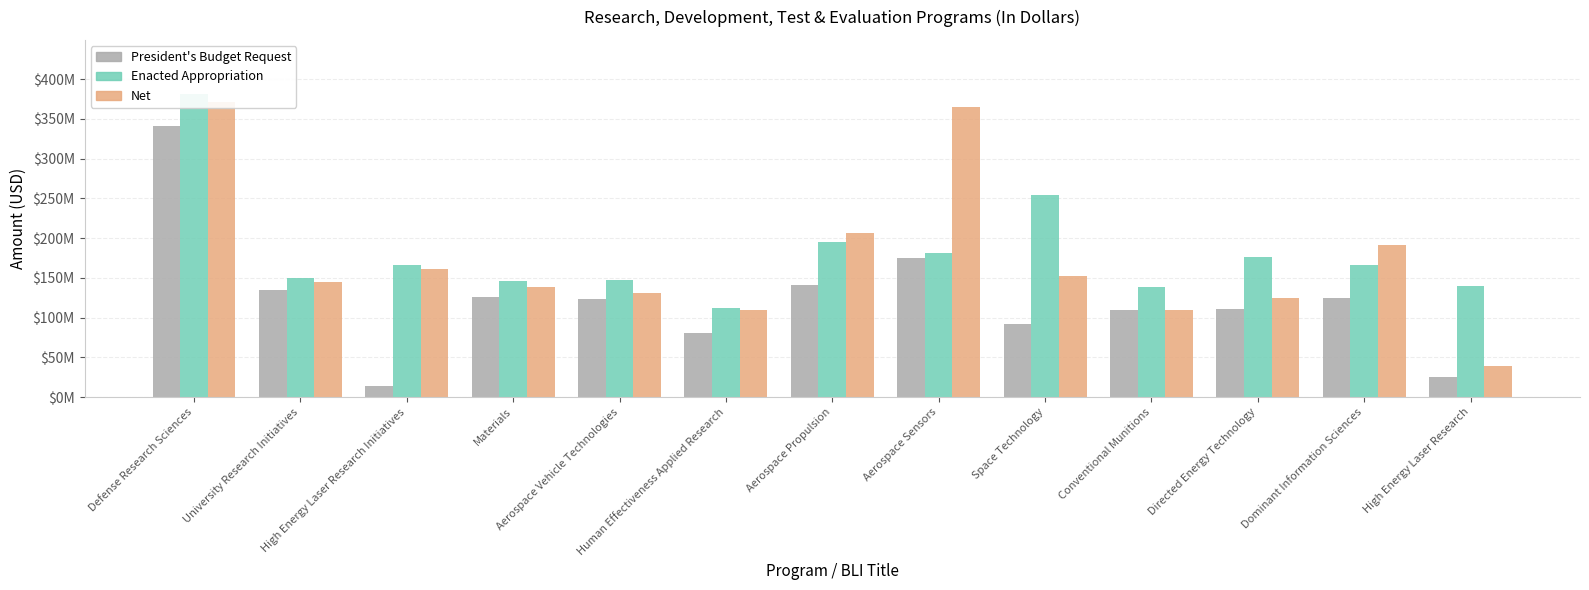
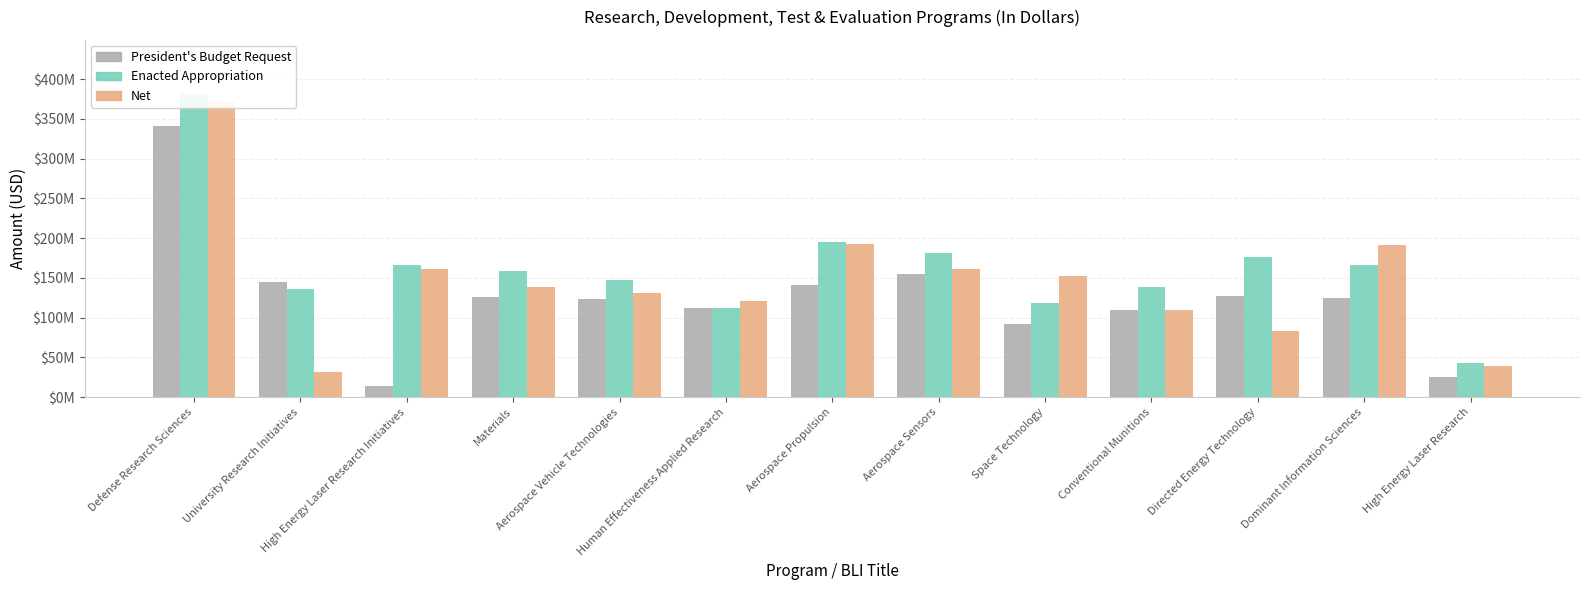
  {
    "President's Budget Request": {
      "Defense Research Sciences": "$340000000",
-     "University Research Initiatives": "$130000000",
+     "University Research Initiatives": "$150000000",
      "High Energy Laser Research Initiatives": "$10000000",
      "Materials": "$130000000",
      "Aerospace Vehicle Technologies": "$120000000",
-     "Human Effectiveness Applied Research": "$80000000",
+     "Human Effectiveness Applied Research": "$110000000",
      "Aerospace Propulsion": "$140000000",
-     "Aerospace Sensors": "$170000000",
+     "Aerospace Sensors": "$160000000",
      "Space Technology": "$90000000",
      "Conventional Munitions": "$110000000",
-     "Directed Energy Technology": "$110000000",
+     "Directed Energy Technology": "$130000000",
      "Dominant Information Sciences": "$120000000",
      "High Energy Laser Research": "$30000000"
    },
    "Enacted Appropriation": {
-     "University Research Initiatives": "$150000000",
+     "University Research Initiatives": "$140000000",
      "High Energy Laser Research Initiatives": "$170000000",
-     "Materials": "$150000000",
+     "Materials": "$160000000",
      "Aerospace Vehicle Technologies": "$150000000",
      "Human Effectiveness Applied Research": "$110000000",
      "Aerospace Propulsion": "$200000000",
      "Aerospace Sensors": "$180000000",
-     "Space Technology": "$250000000",
+     "Space Technology": "$120000000",
      "Conventional Munitions": "$140000000",
      "Directed Energy Technology": "$180000000",
      "Dominant Information Sciences": "$170000000",
-     "High Energy Laser Research": "$140000000"
+     "High Energy Laser Research": "$40000000"
    },
    "Net": {
-     "University Research Initiatives": "$140000000",
+     "University Research Initiatives": "$30000000",
      "High Energy Laser Research Initiatives": "$160000000",
      "Materials": "$140000000",
      "Aerospace Vehicle Technologies": "$130000000",
-     "Human Effectiveness Applied Research": "$110000000",
-     "Aerospace Propulsion": "$210000000",
-     "Aerospace Sensors": "$370000000",
+     "Human Effectiveness Applied Research": "$120000000",
+     "Aerospace Propulsion": "$190000000",
+     "Aerospace Sensors": "$160000000",
      "Space Technology": "$150000000",
      "Conventional Munitions": "$110000000",
-     "Directed Energy Technology": "$120000000",
+     "Directed Energy Technology": "$80000000",
      "Dominant Information Sciences": "$190000000",
      "High Energy Laser Research": "$40000000"
    }
  }
